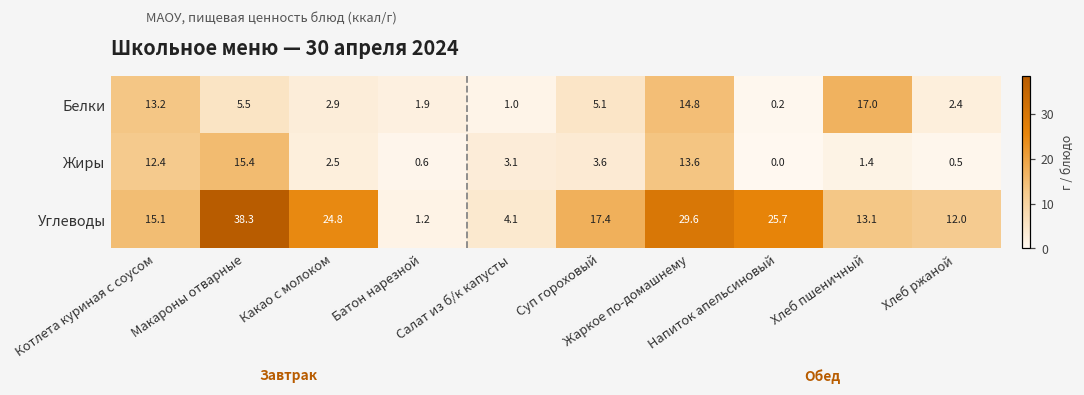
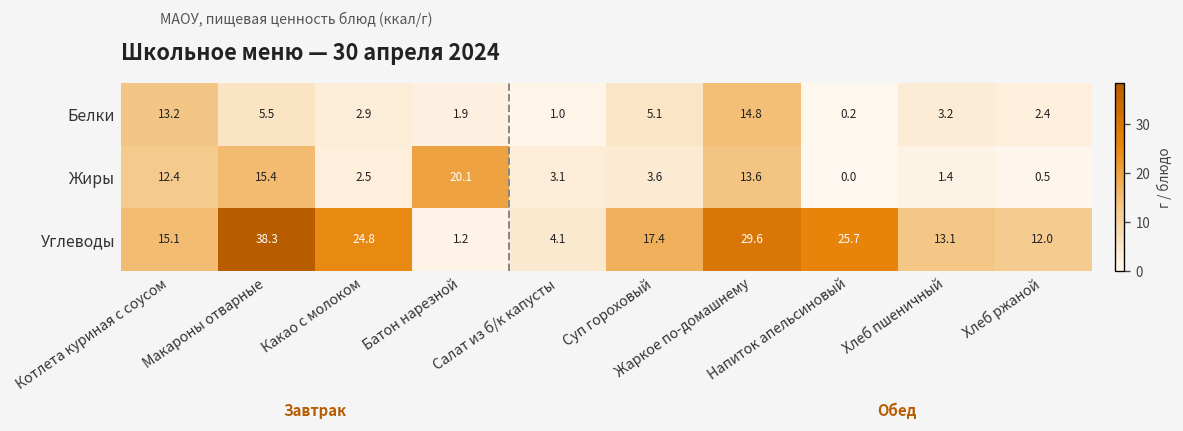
  {
    "Белки": {
      "Котлета куриная с соусом": 13.2,
      "Макароны отварные": 5.5,
      "Какао с молоком": 2.9,
      "Батон нарезной": 1.9,
      "Салат из б/к капусты": 1.0,
      "Суп гороховый": 5.1,
      "Жаркое по-домашнему": 14.8,
      "Напиток апельсиновый": 0.2,
-     "Хлеб пшеничный": 17.0,
+     "Хлеб пшеничный": 3.2,
      "Хлеб ржаной": 2.4
    },
    "Жиры": {
      "Котлета куриная с соусом": 12.4,
      "Макароны отварные": 15.4,
      "Какао с молоком": 2.5,
-     "Батон нарезной": 0.6,
+     "Батон нарезной": 20.1,
      "Салат из б/к капусты": 3.1,
      "Суп гороховый": 3.6,
      "Жаркое по-домашнему": 13.6,
      "Напиток апельсиновый": 0.0,
      "Хлеб пшеничный": 1.4,
      "Хлеб ржаной": 0.5
    },
    "Углеводы": {
      "Котлета куриная с соусом": 15.1,
      "Макароны отварные": 38.3,
      "Какао с молоком": 24.8,
      "Батон нарезной": 1.2,
      "Салат из б/к капусты": 4.1,
      "Суп гороховый": 17.4,
      "Жаркое по-домашнему": 29.6,
      "Напиток апельсиновый": 25.7,
      "Хлеб пшеничный": 13.1,
      "Хлеб ржаной": 12.0
    }
  }
